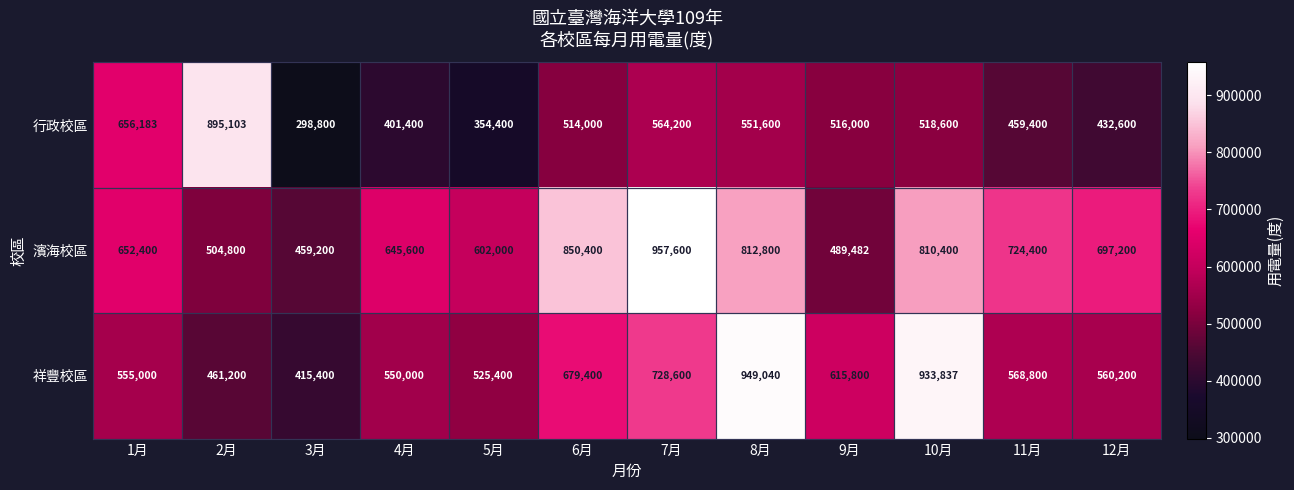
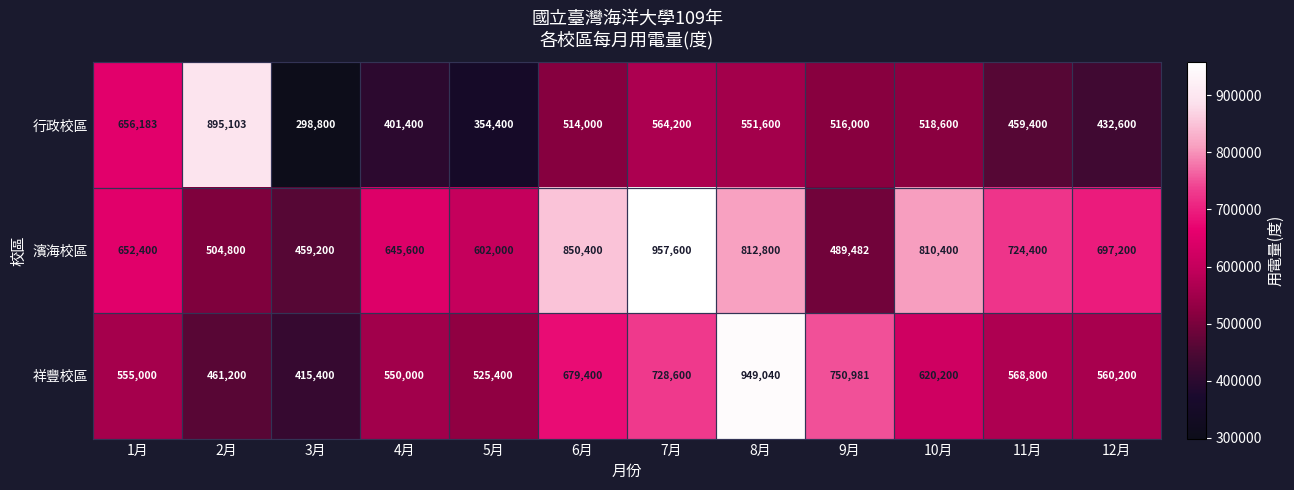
  {
    "行政校區": {
      "1月": "656,183",
      "2月": "895,103",
      "3月": "298,800",
      "4月": "401,400",
      "5月": "354,400",
      "6月": "514,000",
      "7月": "564,200",
      "8月": "551,600",
      "9月": "516,000",
      "10月": "518,600",
      "11月": "459,400",
      "12月": "432,600"
    },
    "濱海校區": {
      "1月": "652,400",
      "2月": "504,800",
      "3月": "459,200",
      "4月": "645,600",
      "5月": "602,000",
      "6月": "850,400",
      "7月": "957,600",
      "8月": "812,800",
      "9月": "489,482",
      "10月": "810,400",
      "11月": "724,400",
      "12月": "697,200"
    },
    "祥豐校區": {
      "1月": "555,000",
      "2月": "461,200",
      "3月": "415,400",
      "4月": "550,000",
      "5月": "525,400",
      "6月": "679,400",
      "7月": "728,600",
      "8月": "949,040",
-     "9月": "615,800",
-     "10月": "933,837",
+     "9月": "750,981",
+     "10月": "620,200",
      "11月": "568,800",
      "12月": "560,200"
    }
  }
